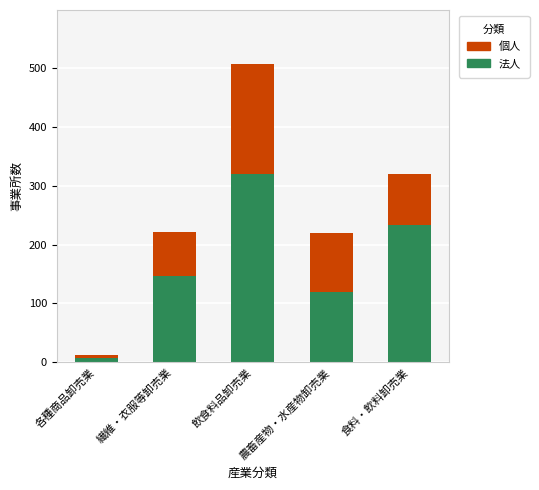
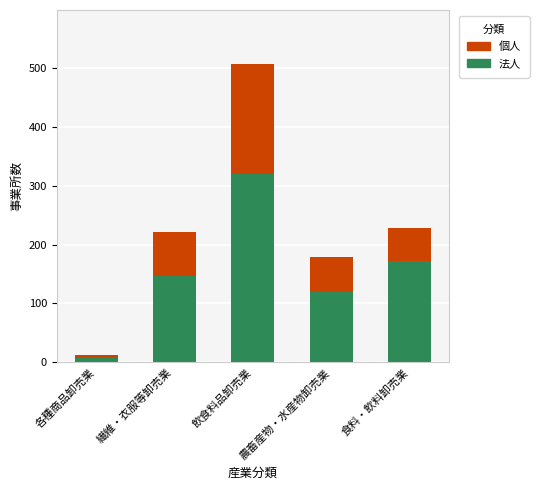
  {
    "法人": {
      "各種商品卸売業": 10,
      "繊維・衣服等卸売業": 150,
      "飲食料品卸売業": 320,
      "農畜産物・水産物卸売業": 120,
-     "食料・飲料卸売業": 230
+     "食料・飲料卸売業": 170
    },
    "個人": {
      "各種商品卸売業": 10,
      "繊維・衣服等卸売業": 70,
      "飲食料品卸売業": 190,
-     "農畜産物・水産物卸売業": 100,
-     "食料・飲料卸売業": 90
+     "農畜産物・水産物卸売業": 60,
+     "食料・飲料卸売業": 60
    }
  }
